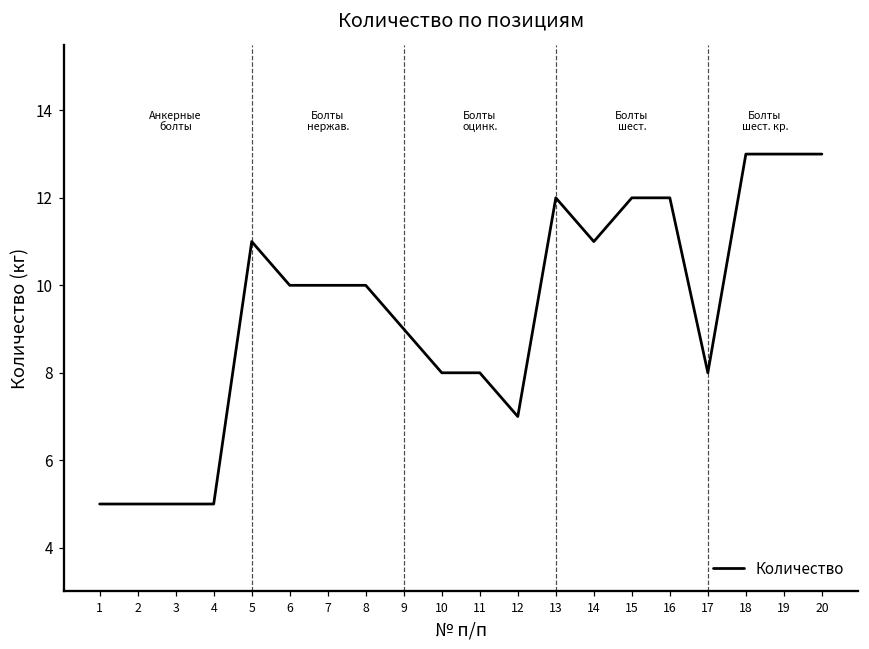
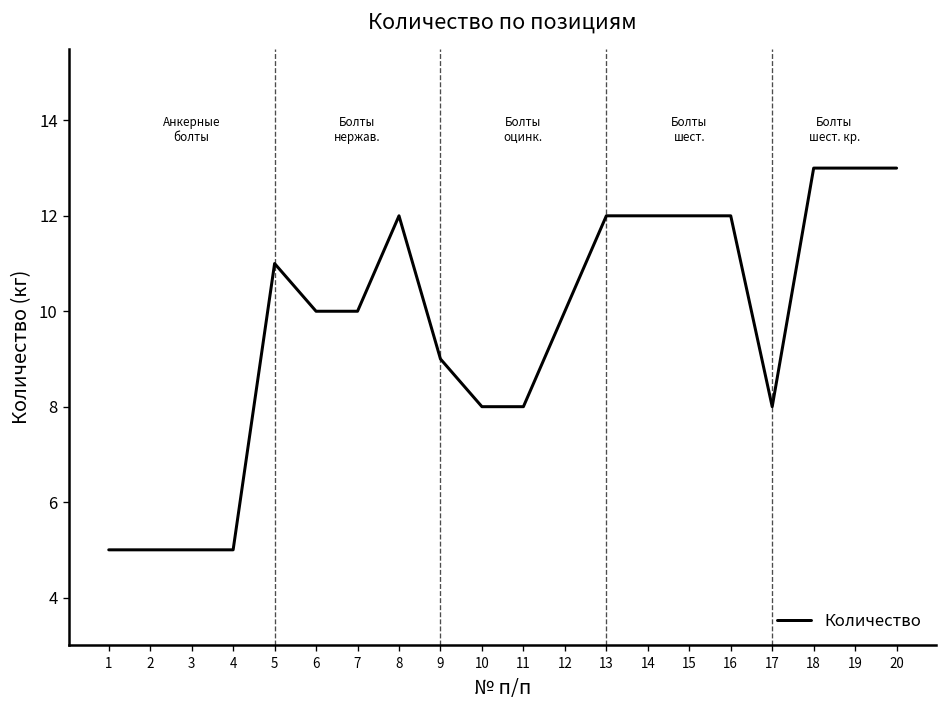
  {
    "1": 5,
    "2": 5,
    "3": 5,
    "4": 5,
    "5": 11,
    "6": 10,
    "7": 10,
-   "8": 10,
+   "8": 12,
    "9": 9,
    "10": 8,
    "11": 8,
-   "12": 7,
+   "12": 10,
    "13": 12,
-   "14": 11,
+   "14": 12,
    "15": 12,
    "16": 12,
    "17": 8,
    "18": 13,
    "19": 13,
    "20": 13
  }
